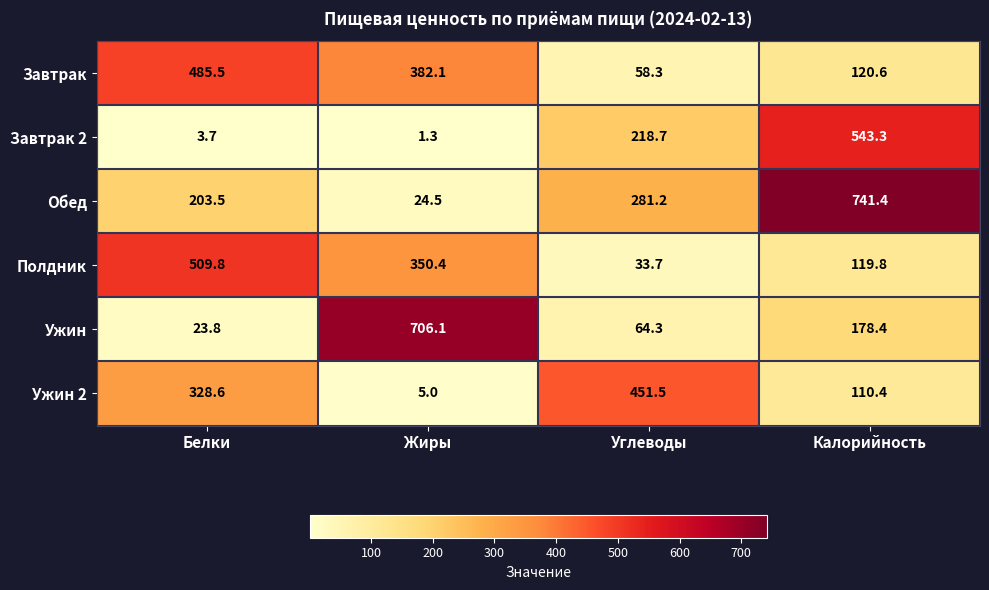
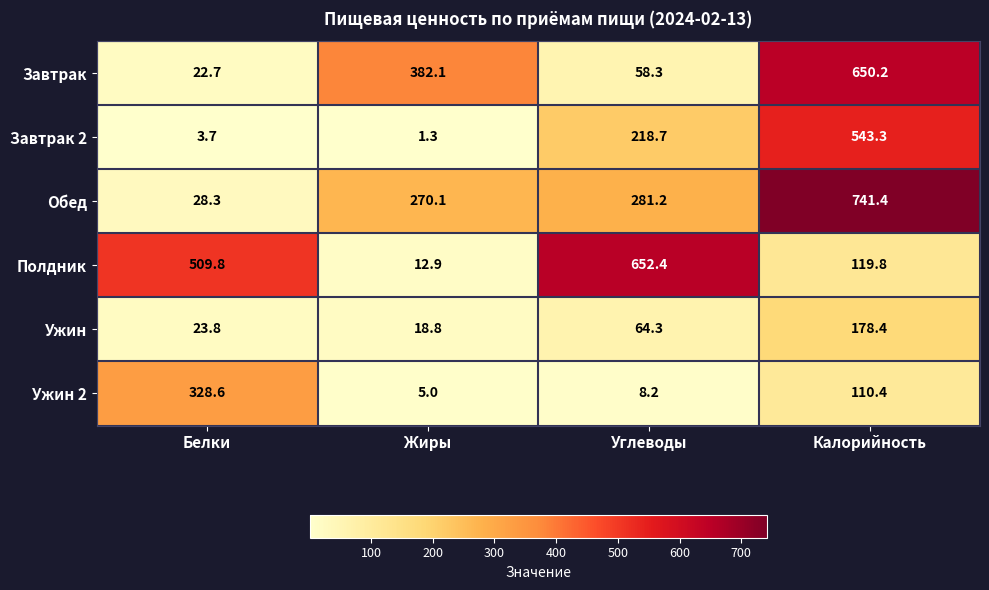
  {
    "Завтрак": {
-     "Белки": 485.5,
+     "Белки": 22.7,
      "Жиры": 382.1,
      "Углеводы": 58.3,
-     "Калорийность": 120.6
+     "Калорийность": 650.2
    },
    "Завтрак 2": {
      "Белки": 3.7,
      "Жиры": 1.3,
      "Углеводы": 218.7,
      "Калорийность": 543.3
    },
    "Обед": {
-     "Белки": 203.5,
-     "Жиры": 24.5,
+     "Белки": 28.3,
+     "Жиры": 270.1,
      "Углеводы": 281.2,
      "Калорийность": 741.4
    },
    "Полдник": {
      "Белки": 509.8,
-     "Жиры": 350.4,
-     "Углеводы": 33.7,
+     "Жиры": 12.9,
+     "Углеводы": 652.4,
      "Калорийность": 119.8
    },
    "Ужин": {
      "Белки": 23.8,
-     "Жиры": 706.1,
+     "Жиры": 18.8,
      "Углеводы": 64.3,
      "Калорийность": 178.4
    },
    "Ужин 2": {
      "Белки": 328.6,
      "Жиры": 5.0,
-     "Углеводы": 451.5,
+     "Углеводы": 8.2,
      "Калорийность": 110.4
    }
  }
